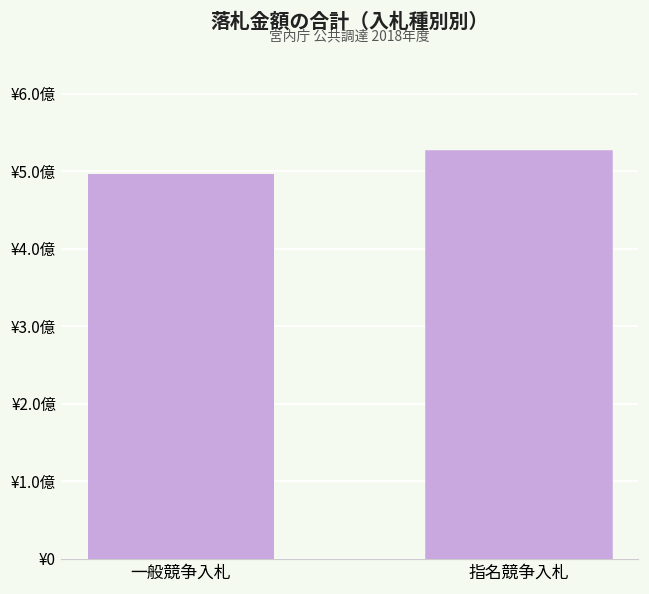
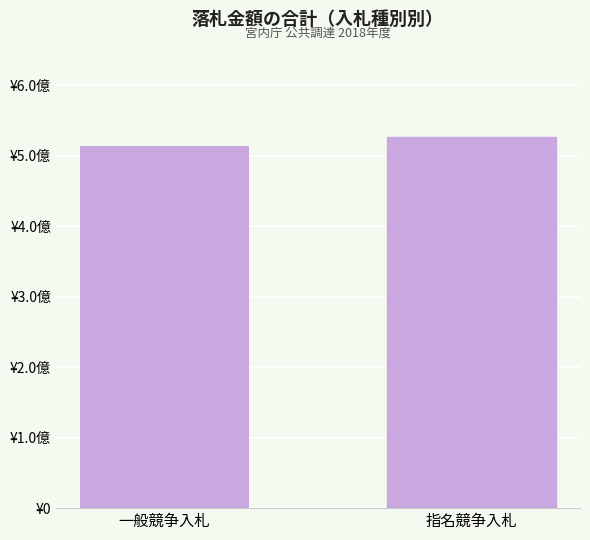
  {
-   "一般競争入札": "¥5.0億",
+   "一般競争入札": "¥5.1億",
    "指名競争入札": "¥5.3億"
  }
